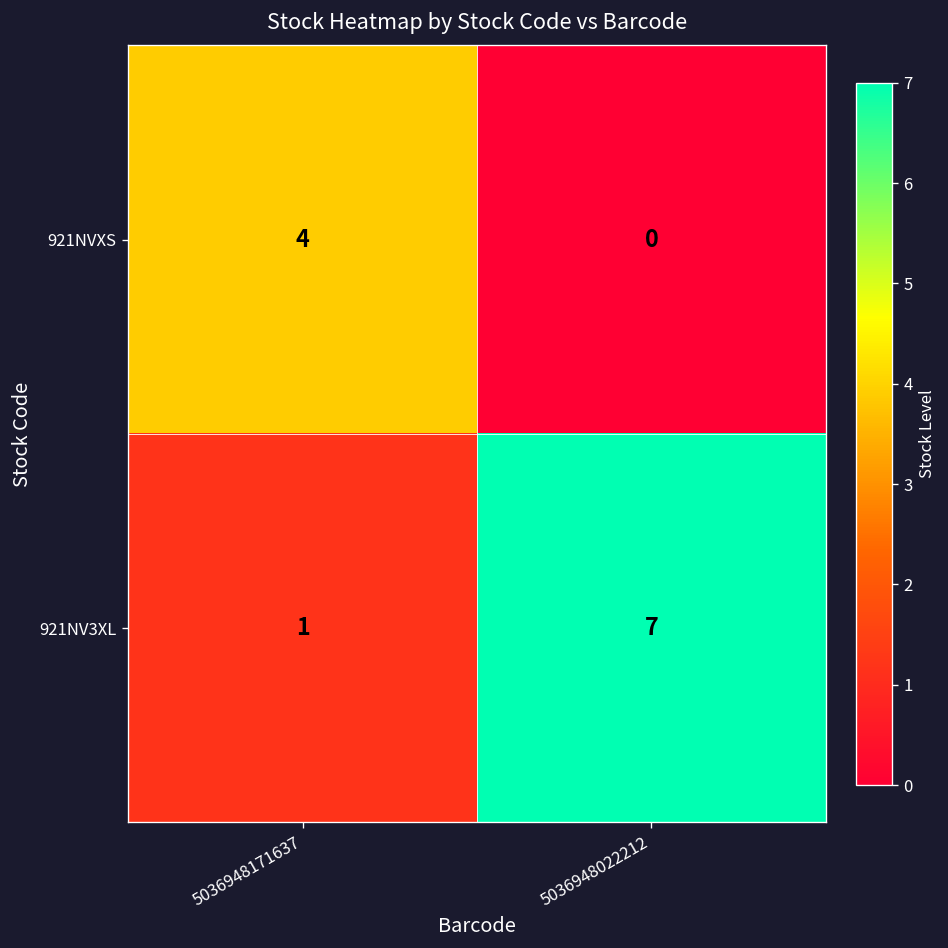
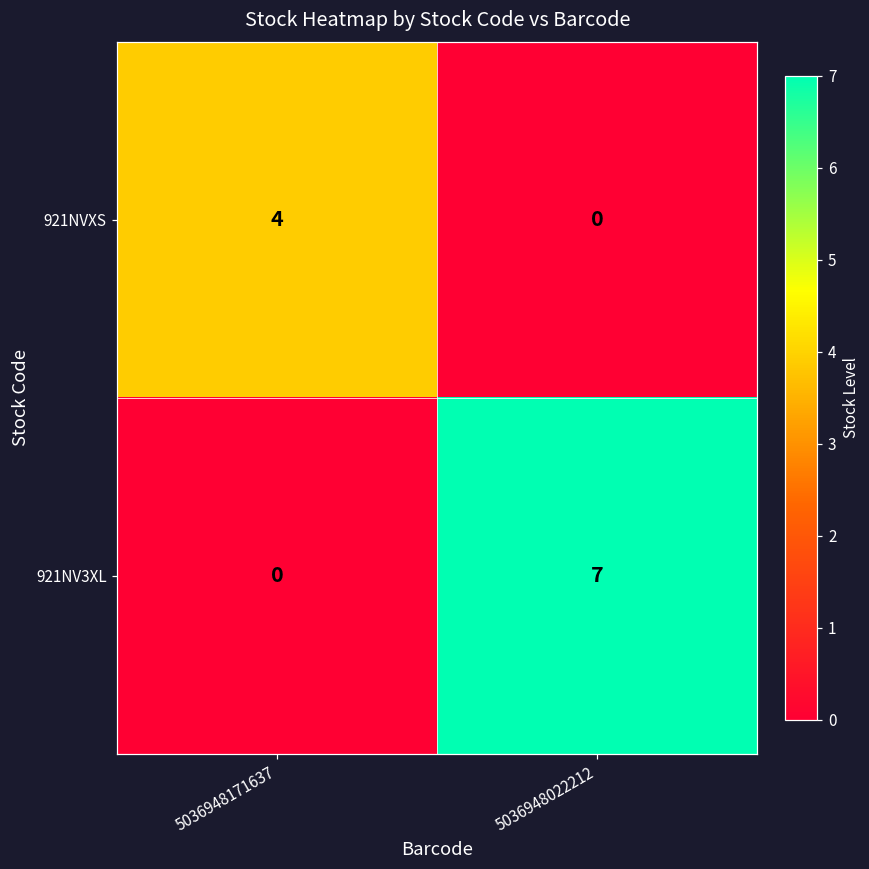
  {
    "921NVXS": {
      "5036948171637": 4,
      "5036948022212": 0
    },
    "921NV3XL": {
-     "5036948171637": 1,
+     "5036948171637": 0,
      "5036948022212": 7
    }
  }
